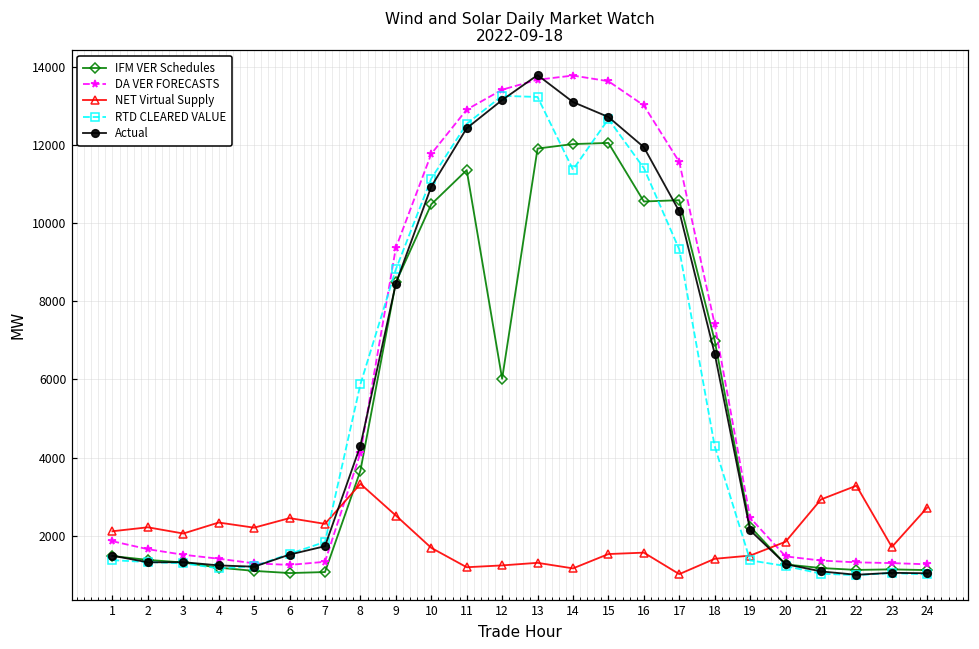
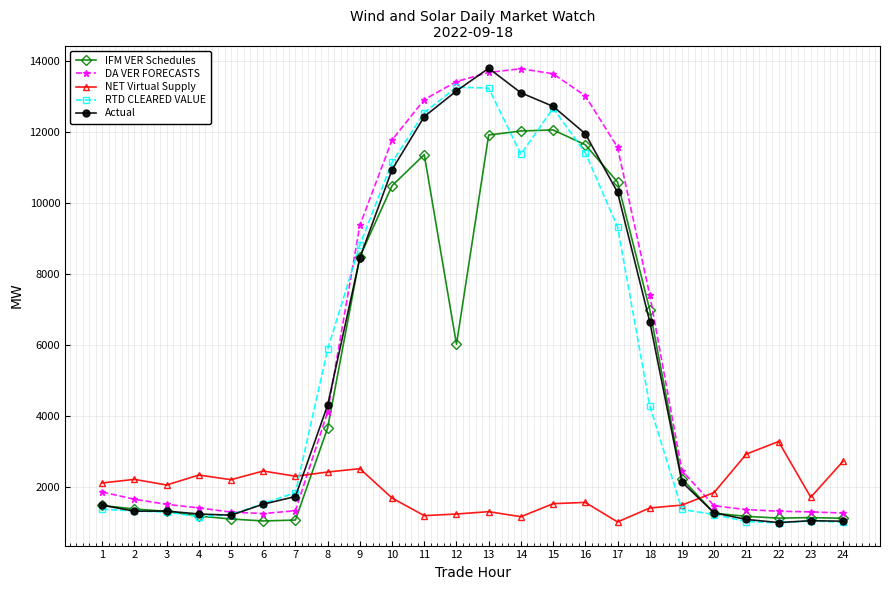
  {
    "IFM VER Schedules": {
      "5": 1100,
      "6": 1000,
      "7": 1100,
      "8": 3700,
      "10": 10500,
      "11": 11400,
      "12": 6000,
      "13": 11900,
      "14": 12000,
      "15": 12000,
-     "16": 10600,
+     "16": 11600,
      "17": 10600,
      "18": 7000,
      "19": 2200,
      "21": 1200,
      "22": 1100,
      "23": 1100,
      "24": 1100
    },
    "DA VER FORECASTS": {
      "1": 1900,
      "2": 1700,
      "3": 1500,
      "4": 1400,
      "5": 1300,
      "6": 1300,
      "7": 1300,
      "8": 4100,
      "9": 9400,
      "10": 11800,
      "11": 12900,
      "12": 13400,
      "13": 13700,
      "14": 13800,
      "15": 13600,
      "16": 13000,
      "17": 11600,
      "18": 7400,
      "19": 2500,
      "20": 1500,
      "21": 1400,
      "22": 1300,
      "23": 1300,
      "24": 1300
    },
    "NET Virtual Supply": {
      "1": 2100,
      "2": 2200,
      "3": 2100,
      "4": 2300,
      "5": 2200,
      "6": 2500,
      "7": 2300,
-     "8": 3300,
+     "8": 2400,
      "9": 2500,
      "10": 1700,
      "11": 1200,
      "12": 1200,
      "13": 1300,
      "14": 1200,
      "15": 1500,
      "16": 1600,
      "17": 1000,
      "18": 1400,
      "19": 1500,
      "20": 1800,
      "21": 2900,
      "22": 3300,
      "23": 1700,
      "24": 2700
    },
    "RTD CLEARED VALUE": {
      "1": 1400,
      "7": 1800,
      "8": 5900,
      "9": 8800,
      "10": 11100,
      "11": 12500,
      "12": 13300,
      "13": 13200,
      "14": 11400,
      "16": 11400,
      "17": 9300,
      "18": 4300,
      "19": 1400
    },
    "Actual": {
      "7": 1700,
      "8": 4300,
      "10": 10900,
      "11": 12400,
      "12": 13100,
      "13": 13800,
      "14": 13100,
      "16": 11900,
      "17": 10300,
      "18": 6700,
      "19": 2100
    }
  }
